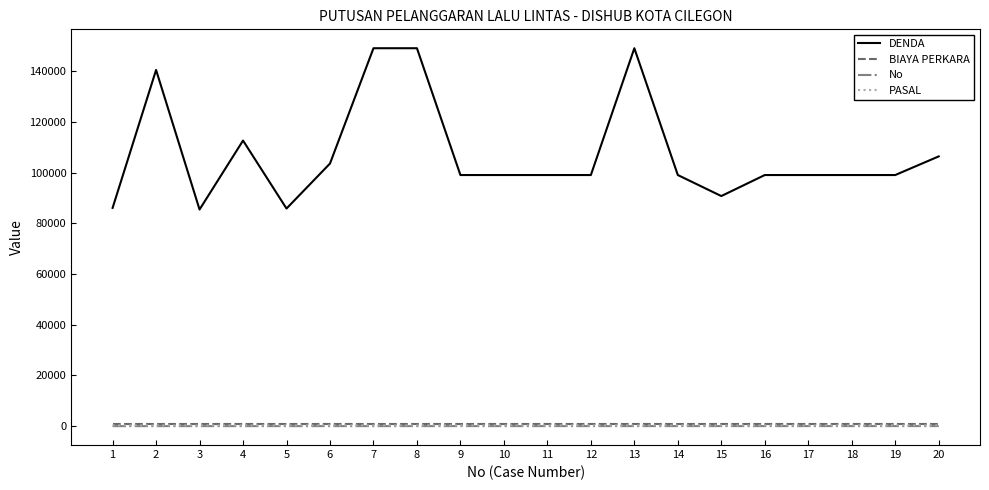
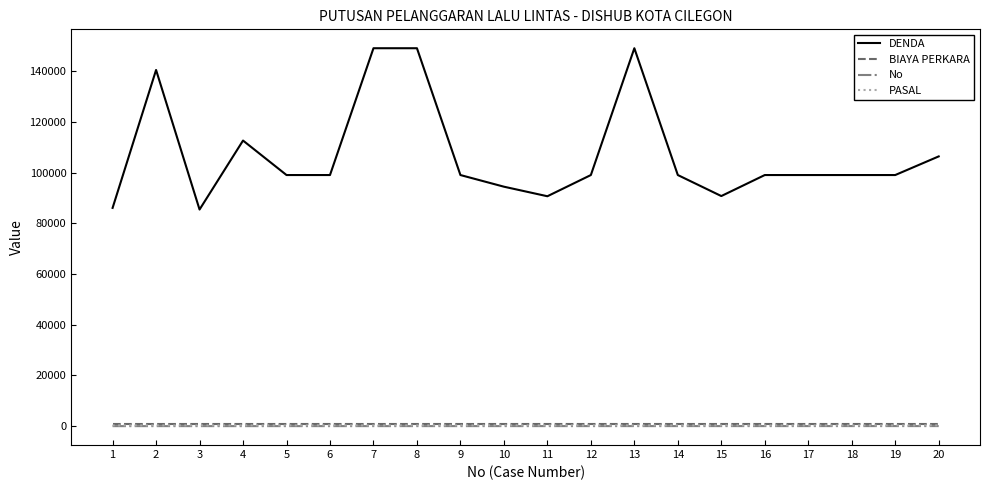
  {
    "DENDA": {
      "1": 86000,
      "2": 140000,
      "3": 85000,
      "4": 113000,
-     "5": 86000,
-     "6": 104000,
+     "5": 99000,
+     "6": 99000,
      "7": 149000,
      "8": 149000,
      "9": 99000,
-     "10": 99000,
-     "11": 99000,
+     "10": 94000,
+     "11": 91000,
      "12": 99000,
      "13": 149000,
      "14": 99000,
      "15": 91000,
      "16": 99000,
      "17": 99000,
      "18": 99000,
      "19": 99000,
      "20": 106000
    }
  }
